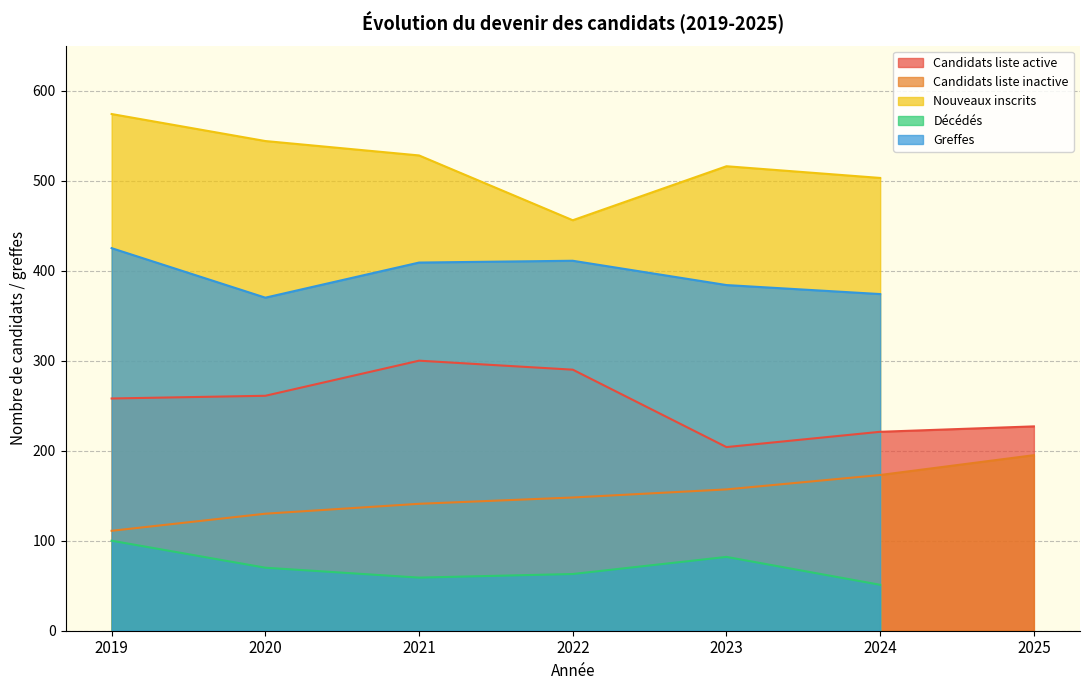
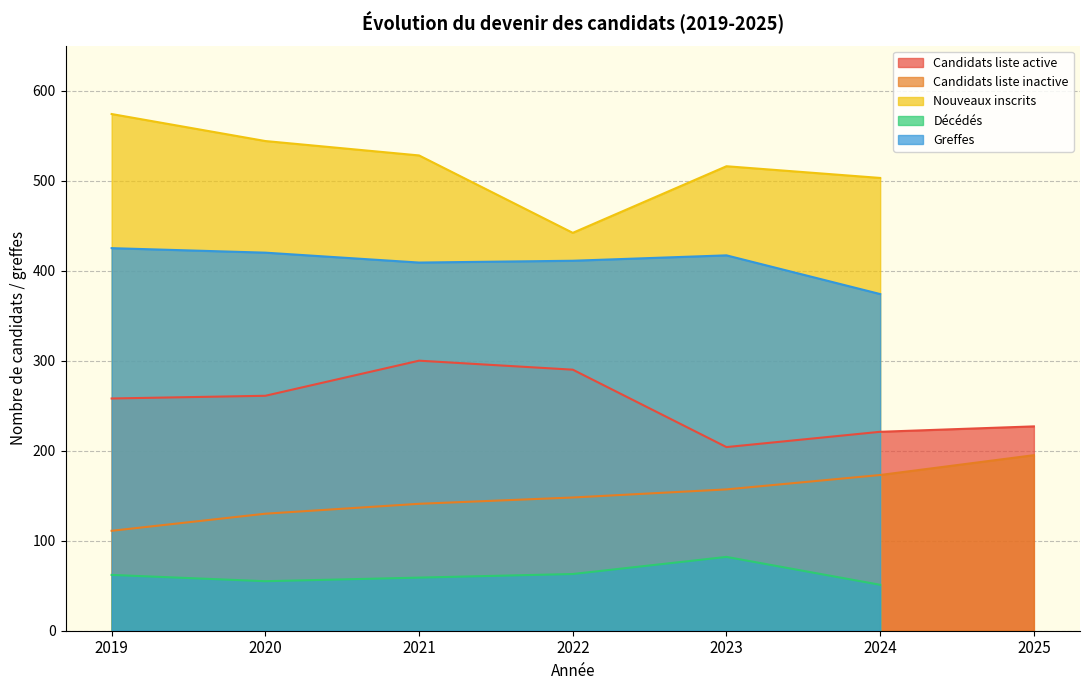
  {
    "Nouveaux inscrits": {
      "2019": 570,
      "2020": 540,
      "2021": 530,
-     "2022": 460,
+     "2022": 440,
      "2023": 520,
      "2024": 500
    },
    "Décédés": {
-     "2019": 100,
-     "2020": 70,
+     "2019": 60,
+     "2020": 60,
      "2021": 60,
      "2022": 60,
      "2023": 80,
      "2024": 50
    },
    "Greffes": {
      "2019": 430,
-     "2020": 370,
+     "2020": 420,
      "2021": 410,
      "2022": 410,
-     "2023": 380,
+     "2023": 420,
      "2024": 370
    }
  }
